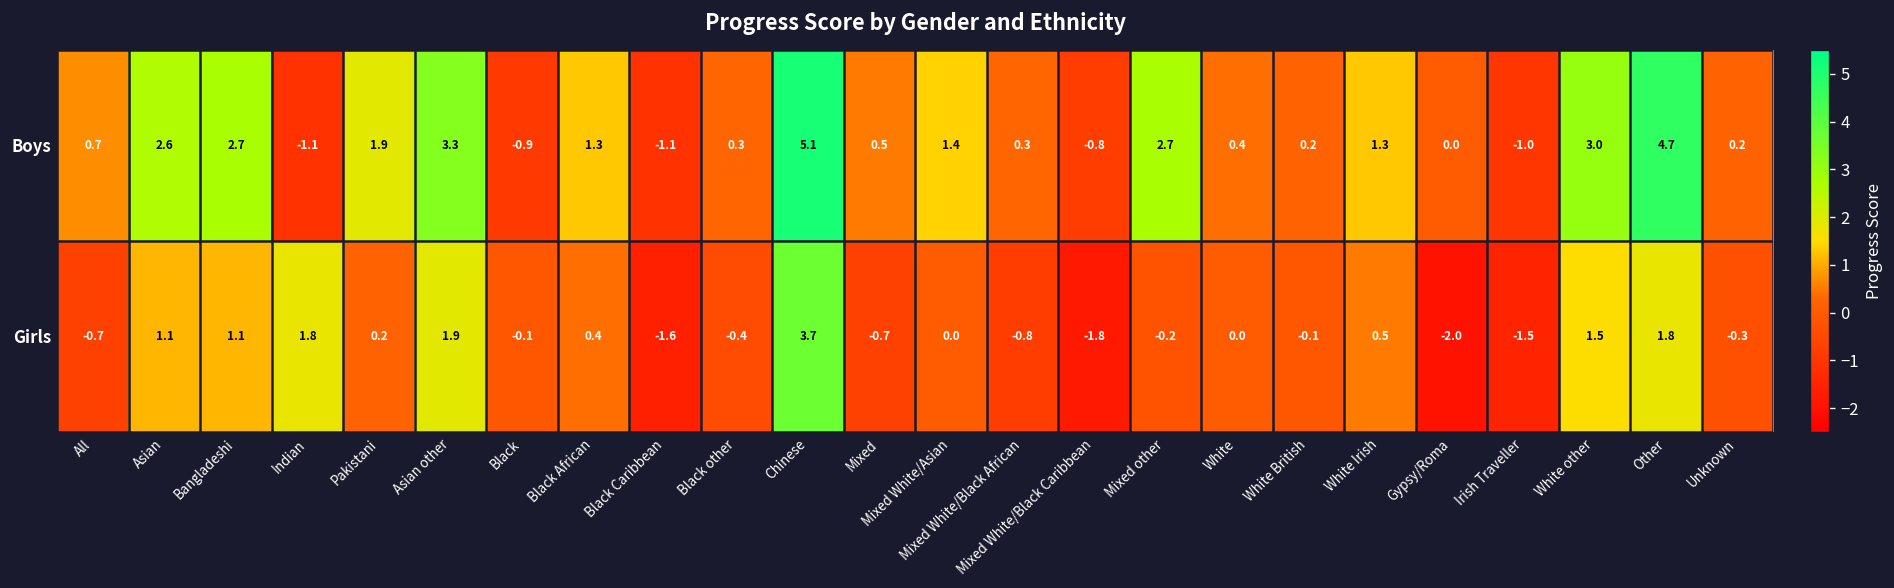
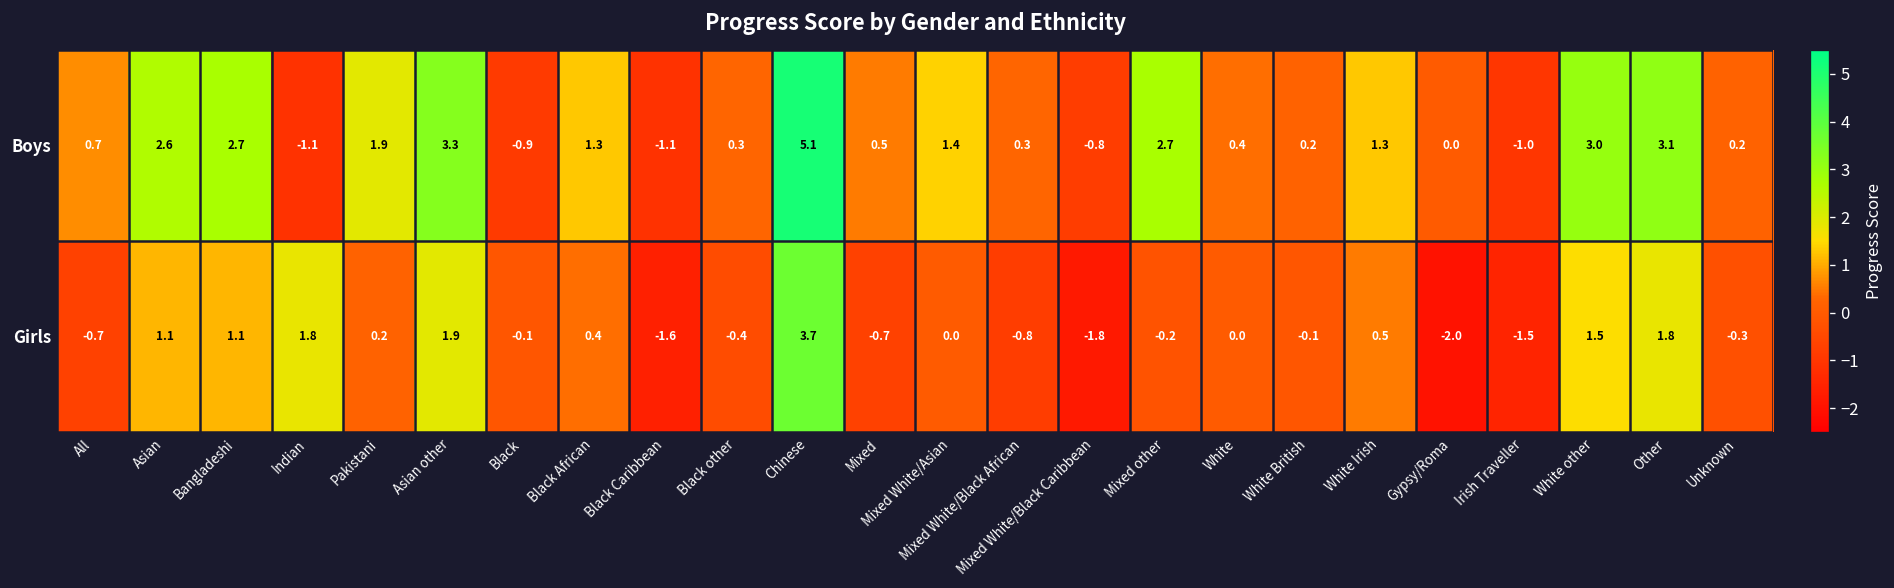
  {
    "Boys": {
      "All": 0.7,
      "Asian": 2.6,
      "Bangladeshi": 2.7,
      "Indian": -1.1,
      "Pakistani": 1.9,
      "Asian other": 3.3,
      "Black": -0.9,
      "Black African": 1.3,
      "Black Caribbean": -1.1,
      "Black other": 0.3,
      "Chinese": 5.1,
      "Mixed": 0.5,
      "Mixed White/Asian": 1.4,
      "Mixed White/Black African": 0.3,
      "Mixed White/Black Caribbean": -0.8,
      "Mixed other": 2.7,
      "White": 0.4,
      "White British": 0.2,
      "White Irish": 1.3,
      "Gypsy/Roma": 0.0,
      "Irish Traveller": -1.0,
      "White other": 3.0,
-     "Other": 4.7,
+     "Other": 3.1,
      "Unknown": 0.2
    },
    "Girls": {
      "All": -0.7,
      "Asian": 1.1,
      "Bangladeshi": 1.1,
      "Indian": 1.8,
      "Pakistani": 0.2,
      "Asian other": 1.9,
      "Black": -0.1,
      "Black African": 0.4,
      "Black Caribbean": -1.6,
      "Black other": -0.4,
      "Chinese": 3.7,
      "Mixed": -0.7,
      "Mixed White/Asian": 0.0,
      "Mixed White/Black African": -0.8,
      "Mixed White/Black Caribbean": -1.8,
      "Mixed other": -0.2,
      "White": 0.0,
      "White British": -0.1,
      "White Irish": 0.5,
      "Gypsy/Roma": -2.0,
      "Irish Traveller": -1.5,
      "White other": 1.5,
      "Other": 1.8,
      "Unknown": -0.3
    }
  }
